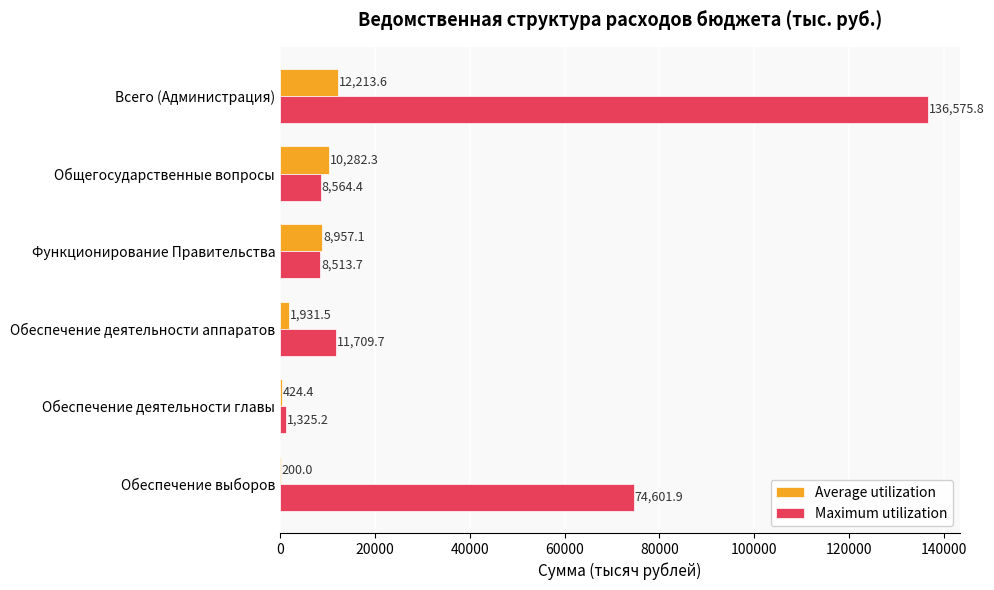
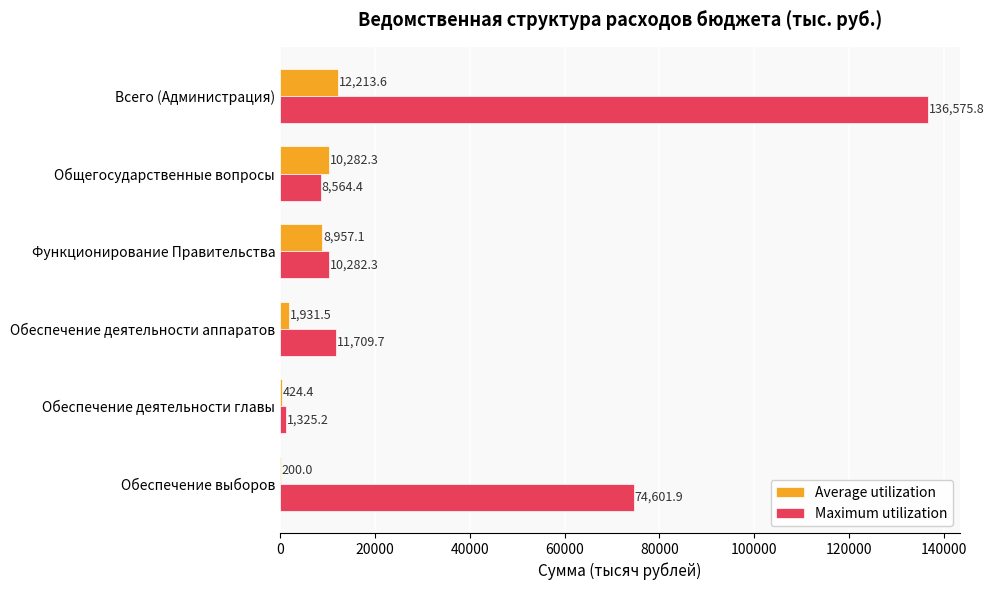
  {
    "Average utilization": {
      "Всего (Администрация)": "12,213.6",
      "Общегосударственные вопросы": "10,282.3",
      "Функционирование Правительства": "8,957.1",
      "Обеспечение деятельности аппаратов": "1,931.5",
      "Обеспечение деятельности главы": "424.4",
      "Обеспечение выборов": "200.0"
    },
    "Maximum utilization": {
      "Всего (Администрация)": "136,575.8",
      "Общегосударственные вопросы": "8,564.4",
-     "Функционирование Правительства": "8,513.7",
+     "Функционирование Правительства": "10,282.3",
      "Обеспечение деятельности аппаратов": "11,709.7",
      "Обеспечение деятельности главы": "1,325.2",
      "Обеспечение выборов": "74,601.9"
    }
  }
